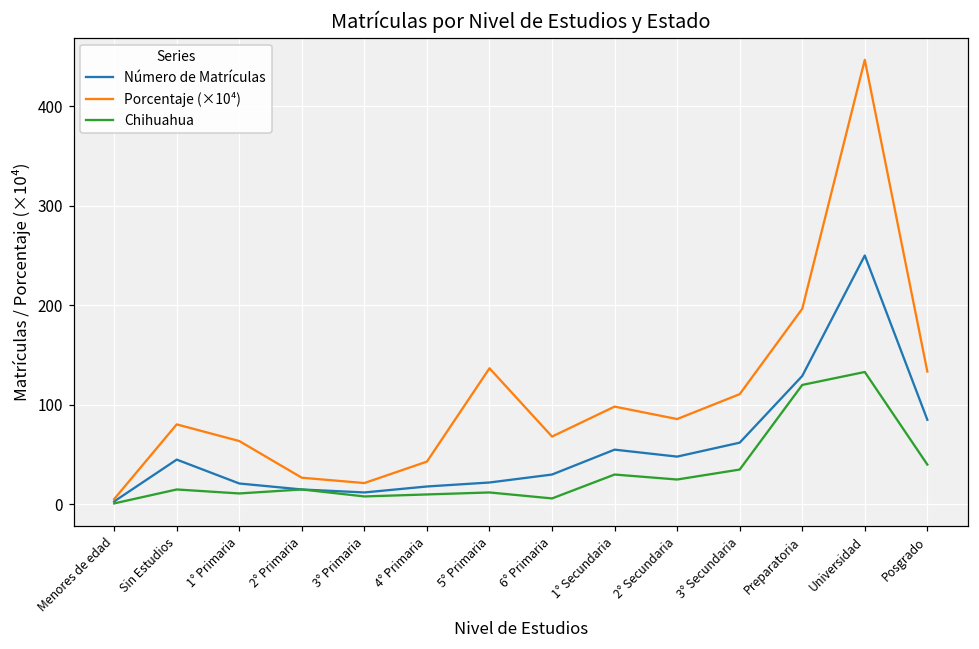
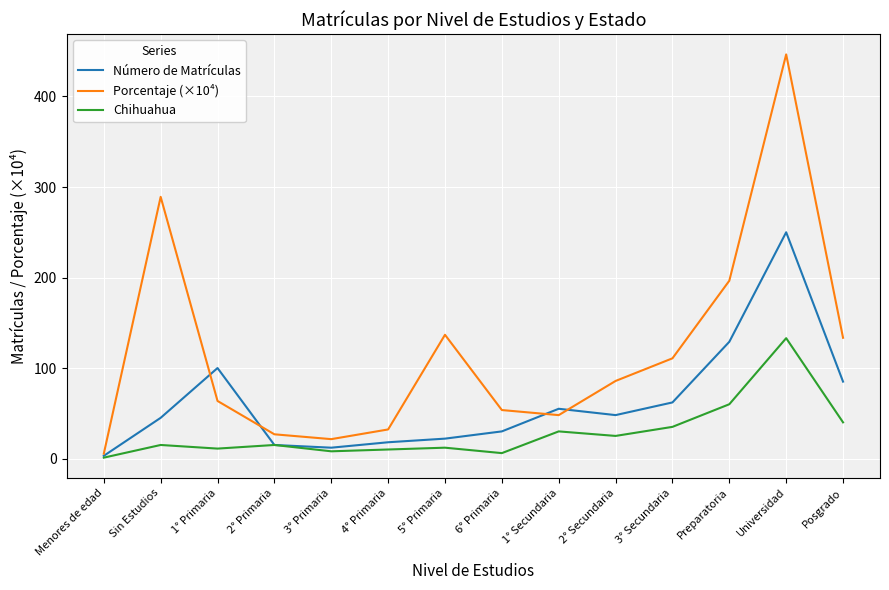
  {
    "Número de Matrículas": {
      "Sin Estudios": 50,
-     "1° Primaria": 20,
+     "1° Primaria": 100,
      "3° Primaria": 10,
      "4° Primaria": 20,
      "5° Primaria": 20,
      "6° Primaria": 30,
      "1° Secundaria": 60,
      "2° Secundaria": 50,
      "3° Secundaria": 60,
      "Preparatoria": 130,
      "Universidad": 250,
      "Posgrado": 90
    },
    "Porcentaje (×10⁴)": {
-     "Sin Estudios": 80,
+     "Sin Estudios": 290,
      "1° Primaria": 60,
      "2° Primaria": 30,
      "3° Primaria": 20,
-     "4° Primaria": 40,
+     "4° Primaria": 30,
      "5° Primaria": 140,
-     "6° Primaria": 70,
-     "1° Secundaria": 100,
+     "6° Primaria": 50,
+     "1° Secundaria": 50,
      "2° Secundaria": 90,
      "3° Secundaria": 110,
      "Preparatoria": 200,
      "Universidad": 450,
      "Posgrado": 130
    },
    "Chihuahua": {
      "Sin Estudios": 20,
      "1° Primaria": 10,
      "3° Primaria": 10,
      "4° Primaria": 10,
      "5° Primaria": 10,
      "6° Primaria": 10,
      "1° Secundaria": 30,
      "2° Secundaria": 30,
      "3° Secundaria": 40,
-     "Preparatoria": 120,
+     "Preparatoria": 60,
      "Universidad": 130,
      "Posgrado": 40
    }
  }
